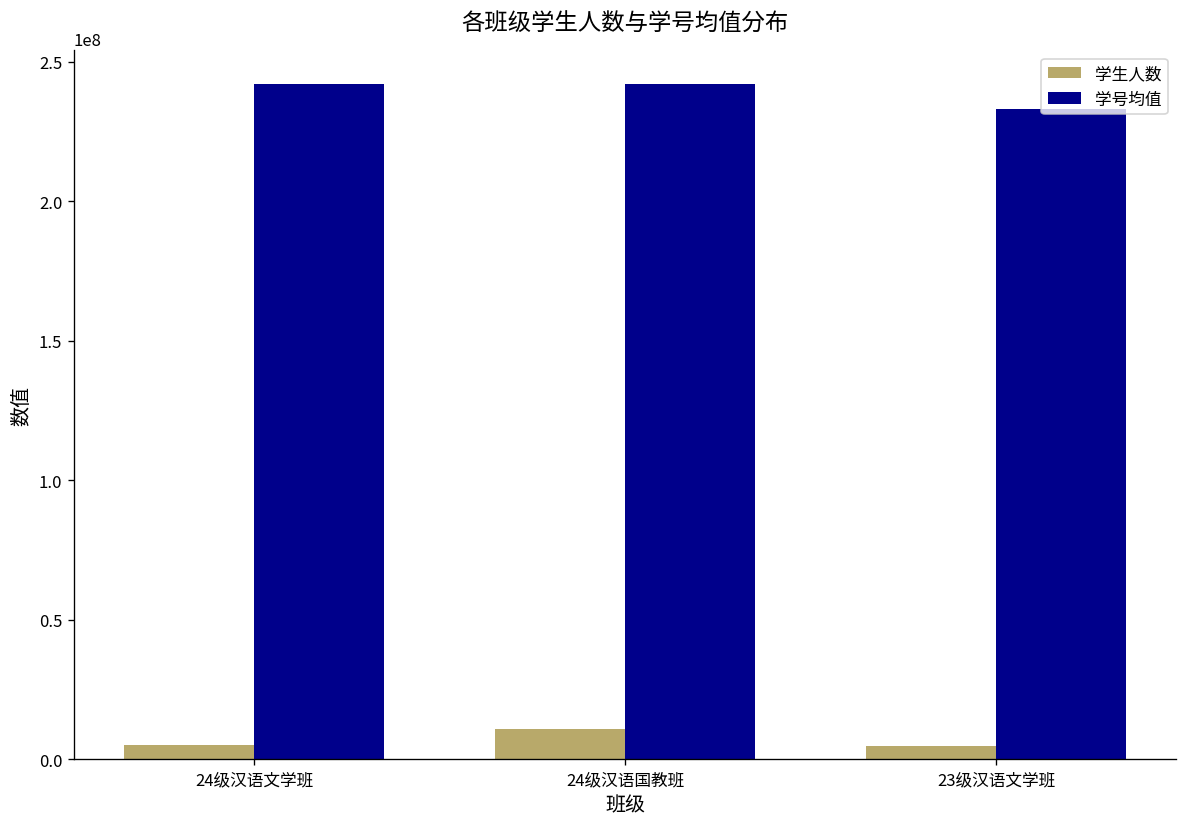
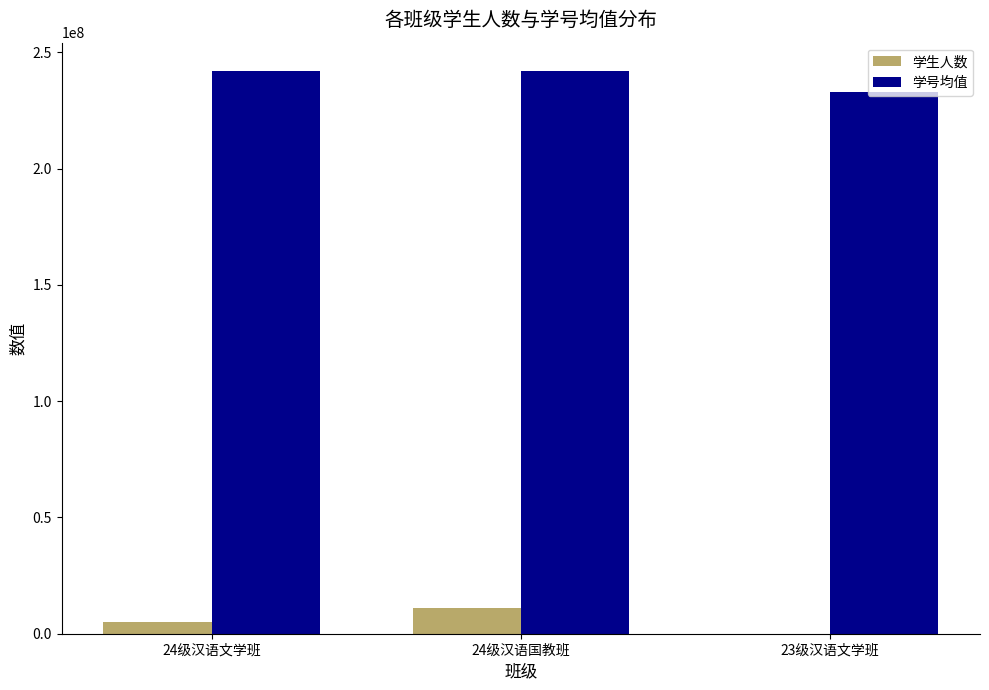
  {
    "学生人数": {
      "24级汉语文学班": 5000000,
      "24级汉语国教班": 11000000,
-     "23级汉语文学班": 5000000
+     "23级汉语文学班": 0
    },
    "学号均值": {
      "24级汉语文学班": 242000000,
      "24级汉语国教班": 242000000
    }
  }
